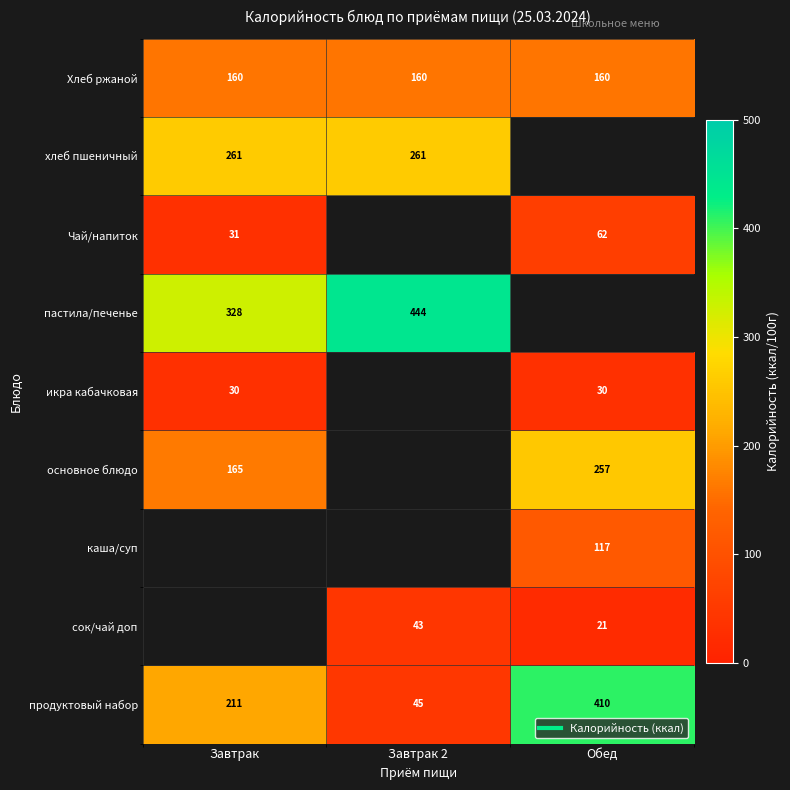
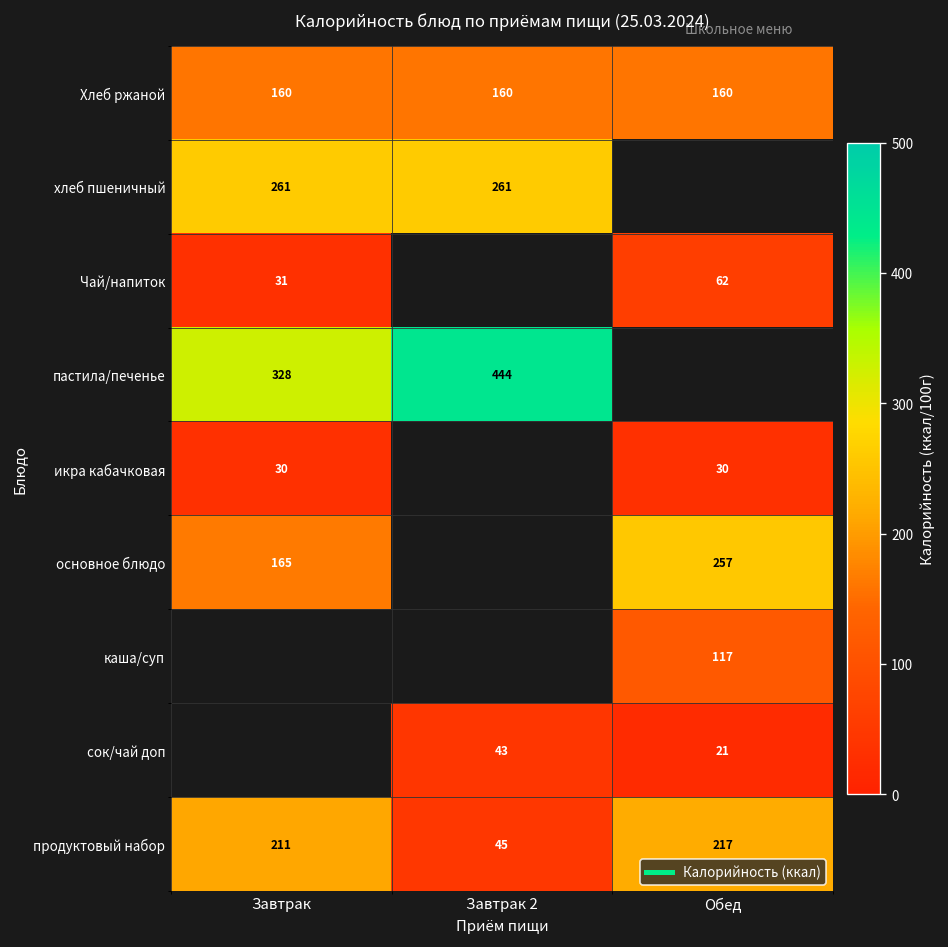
  {
    "Хлеб ржаной": {
      "Завтрак": 160,
      "Завтрак 2": 160,
      "Обед": 160
    },
    "хлеб пшеничный": {
      "Завтрак": 261,
      "Завтрак 2": 261
    },
    "Чай/напиток": {
      "Завтрак": 31,
      "Обед": 62
    },
    "пастила/печенье": {
      "Завтрак": 328,
      "Завтрак 2": 444
    },
    "икра кабачковая": {
      "Завтрак": 30,
      "Обед": 30
    },
    "основное блюдо": {
      "Завтрак": 165,
      "Обед": 257
    },
    "каша/суп": {
      "Обед": 117
    },
    "сок/чай доп": {
      "Завтрак 2": 43,
      "Обед": 21
    },
    "продуктовый набор": {
      "Завтрак": 211,
      "Завтрак 2": 45,
-     "Обед": 410
+     "Обед": 217
    }
  }
